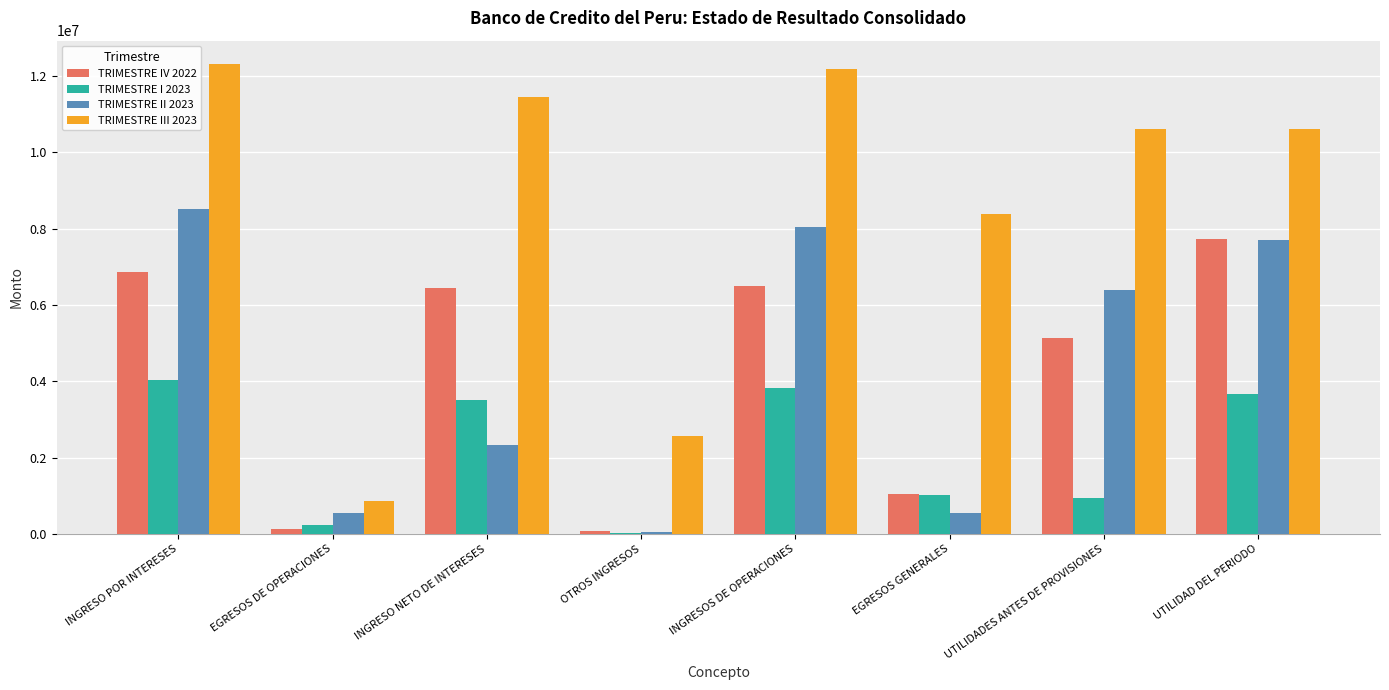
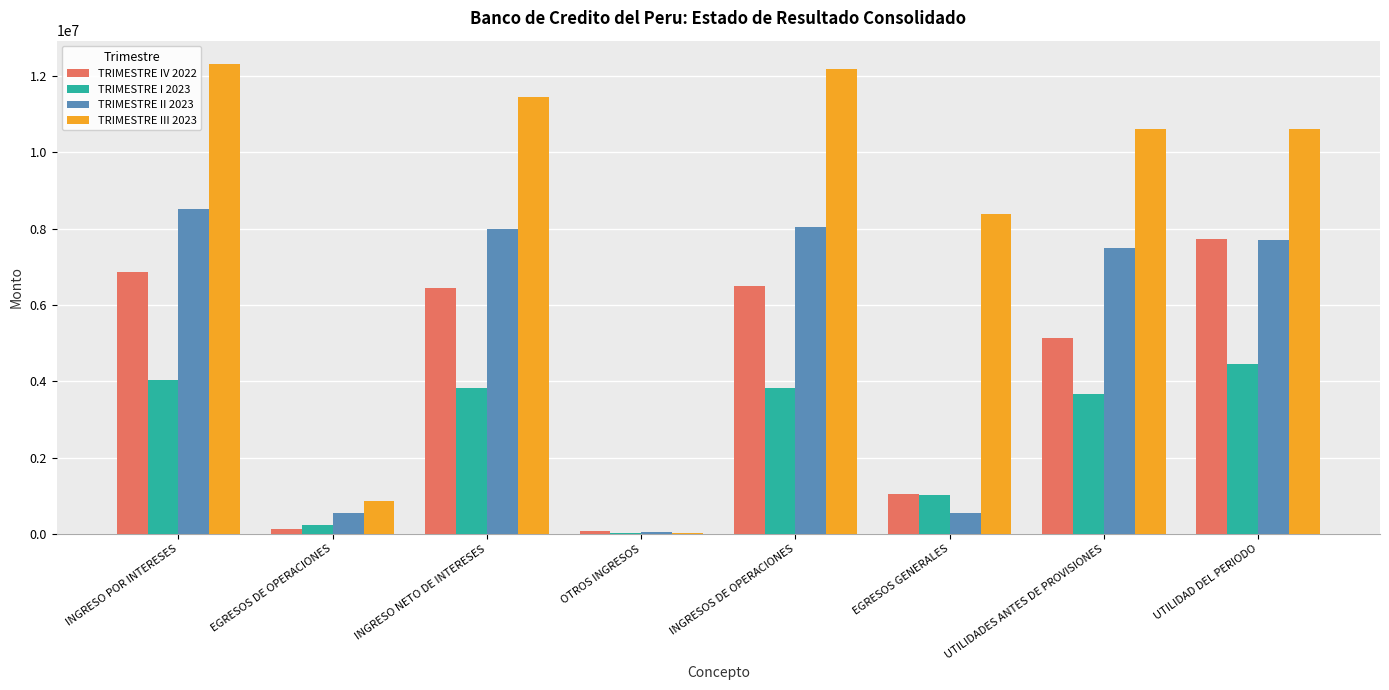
  {
    "TRIMESTRE IV 2022": {
      "INGRESO POR INTERESES": 6900000,
      "EGRESOS DE OPERACIONES": 100000,
      "INGRESO NETO DE INTERESES": 6400000,
      "OTROS INGRESOS": 100000,
      "INGRESOS DE OPERACIONES": 6500000,
      "EGRESOS GENERALES": 1100000,
      "UTILIDADES ANTES DE PROVISIONES": 5100000,
      "UTILIDAD DEL PERIODO": 7700000
    },
    "TRIMESTRE I 2023": {
      "INGRESO POR INTERESES": 4000000,
      "EGRESOS DE OPERACIONES": 200000,
-     "INGRESO NETO DE INTERESES": 3500000,
+     "INGRESO NETO DE INTERESES": 3800000,
      "INGRESOS DE OPERACIONES": 3800000,
      "EGRESOS GENERALES": 1000000,
-     "UTILIDADES ANTES DE PROVISIONES": 900000,
-     "UTILIDAD DEL PERIODO": 3700000
+     "UTILIDADES ANTES DE PROVISIONES": 3700000,
+     "UTILIDAD DEL PERIODO": 4500000
    },
    "TRIMESTRE II 2023": {
      "INGRESO POR INTERESES": 8500000,
      "EGRESOS DE OPERACIONES": 500000,
-     "INGRESO NETO DE INTERESES": 2300000,
+     "INGRESO NETO DE INTERESES": 8000000,
      "INGRESOS DE OPERACIONES": 8000000,
      "EGRESOS GENERALES": 500000,
-     "UTILIDADES ANTES DE PROVISIONES": 6400000,
+     "UTILIDADES ANTES DE PROVISIONES": 7500000,
      "UTILIDAD DEL PERIODO": 7700000
    },
    "TRIMESTRE III 2023": {
      "INGRESO POR INTERESES": 12300000,
      "EGRESOS DE OPERACIONES": 900000,
      "INGRESO NETO DE INTERESES": 11500000,
-     "OTROS INGRESOS": 2600000,
+     "OTROS INGRESOS": 0,
      "INGRESOS DE OPERACIONES": 12200000,
      "EGRESOS GENERALES": 8400000,
      "UTILIDADES ANTES DE PROVISIONES": 10600000,
      "UTILIDAD DEL PERIODO": 10600000
    }
  }
